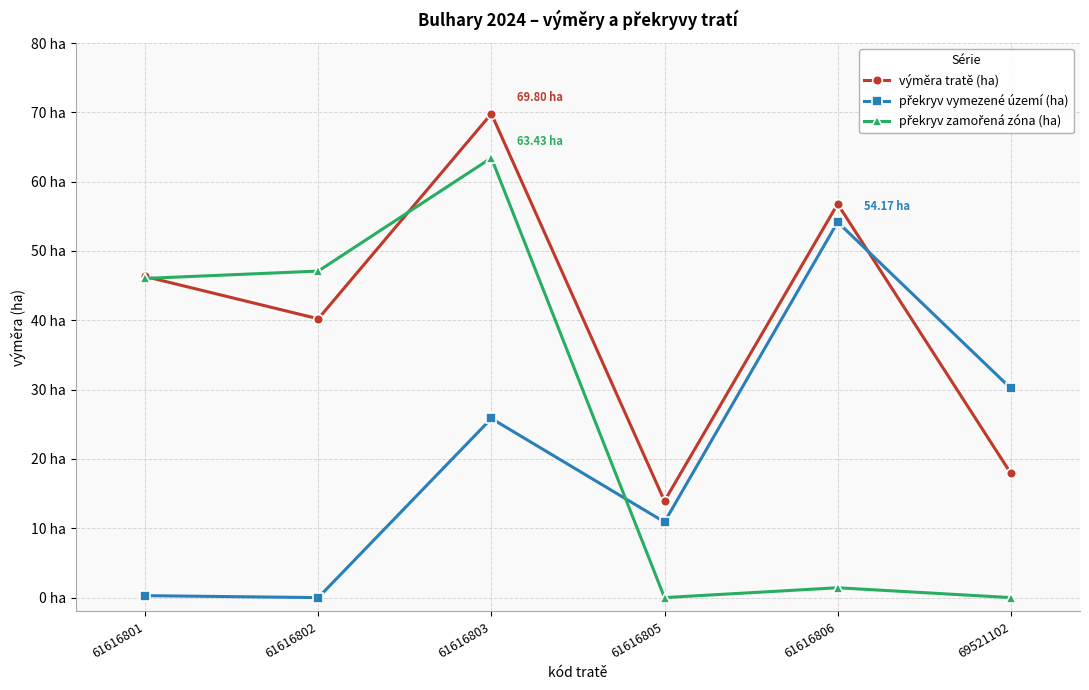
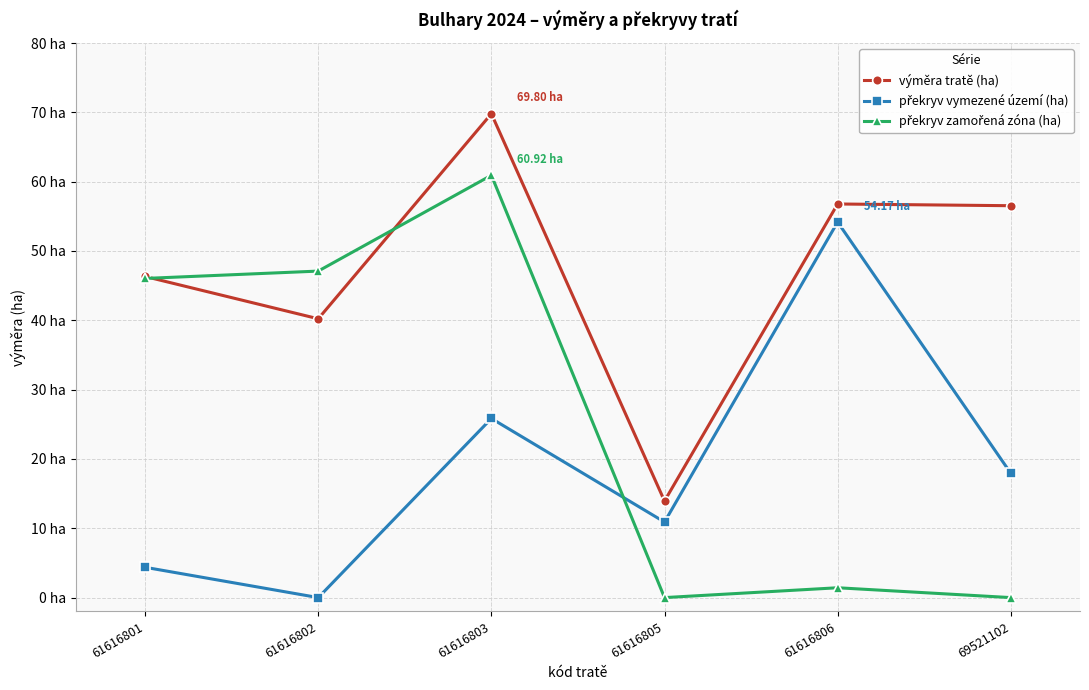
  {
    "výměra tratě (ha)": {
      "61616802": "40 ha",
      "61616803": "70 ha",
      "61616805": "14 ha",
      "61616806": "57 ha",
-     "69521102": "18 ha"
+     "69521102": "57 ha"
    },
    "překryv vymezené území (ha)": {
-     "61616801": "0 ha",
+     "61616801": "4 ha",
      "61616802": "0 ha",
      "61616803": "26 ha",
      "61616805": "11 ha",
      "61616806": "54 ha",
-     "69521102": "30 ha"
+     "69521102": "18 ha"
    },
    "překryv zamořená zóna (ha)": {
-     "61616803": "63.43"
+     "61616803": "60.92"
    }
  }
